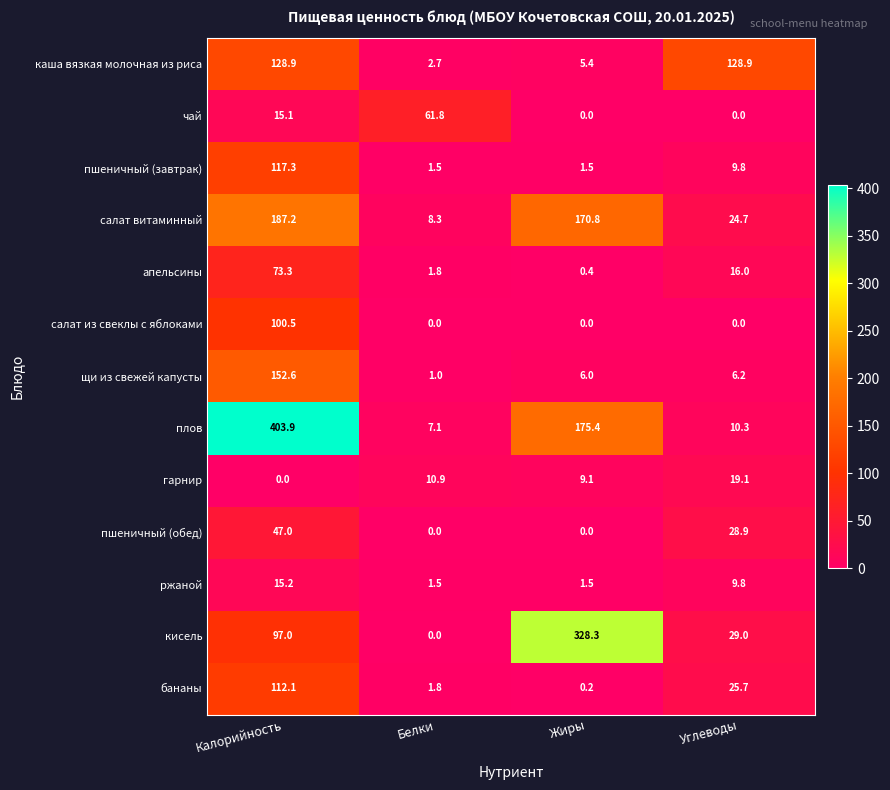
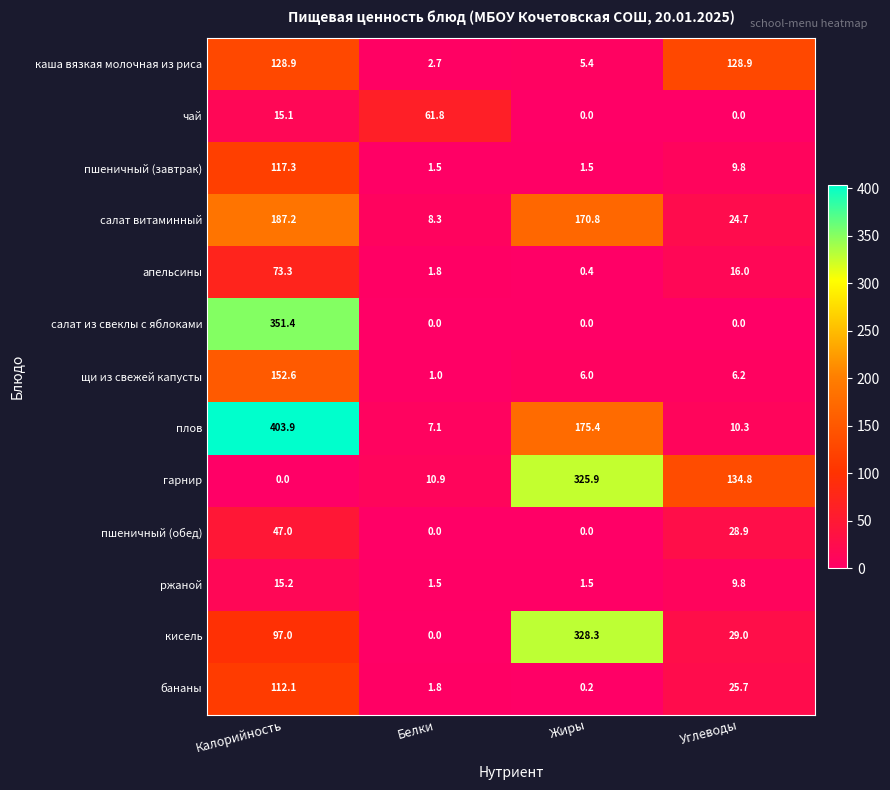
  {
    "каша вязкая молочная из риса": {
      "Калорийность": 128.9,
      "Белки": 2.7,
      "Жиры": 5.4,
      "Углеводы": 128.9
    },
    "чай": {
      "Калорийность": 15.1,
      "Белки": 61.8,
      "Жиры": 0.0,
      "Углеводы": 0.0
    },
    "пшеничный (завтрак)": {
      "Калорийность": 117.3,
      "Белки": 1.5,
      "Жиры": 1.5,
      "Углеводы": 9.8
    },
    "салат витаминный": {
      "Калорийность": 187.2,
      "Белки": 8.3,
      "Жиры": 170.8,
      "Углеводы": 24.7
    },
    "апельсины": {
      "Калорийность": 73.3,
      "Белки": 1.8,
      "Жиры": 0.4,
      "Углеводы": 16.0
    },
    "салат из свеклы с яблоками": {
-     "Калорийность": 100.5,
+     "Калорийность": 351.4,
      "Белки": 0.0,
      "Жиры": 0.0,
      "Углеводы": 0.0
    },
    "щи из свежей капусты": {
      "Калорийность": 152.6,
      "Белки": 1.0,
      "Жиры": 6.0,
      "Углеводы": 6.2
    },
    "плов": {
      "Калорийность": 403.9,
      "Белки": 7.1,
      "Жиры": 175.4,
      "Углеводы": 10.3
    },
    "гарнир": {
      "Калорийность": 0.0,
      "Белки": 10.9,
-     "Жиры": 9.1,
-     "Углеводы": 19.1
+     "Жиры": 325.9,
+     "Углеводы": 134.8
    },
    "пшеничный (обед)": {
      "Калорийность": 47.0,
      "Белки": 0.0,
      "Жиры": 0.0,
      "Углеводы": 28.9
    },
    "ржаной": {
      "Калорийность": 15.2,
      "Белки": 1.5,
      "Жиры": 1.5,
      "Углеводы": 9.8
    },
    "кисель": {
      "Калорийность": 97.0,
      "Белки": 0.0,
      "Жиры": 328.3,
      "Углеводы": 29.0
    },
    "бананы": {
      "Калорийность": 112.1,
      "Белки": 1.8,
      "Жиры": 0.2,
      "Углеводы": 25.7
    }
  }
